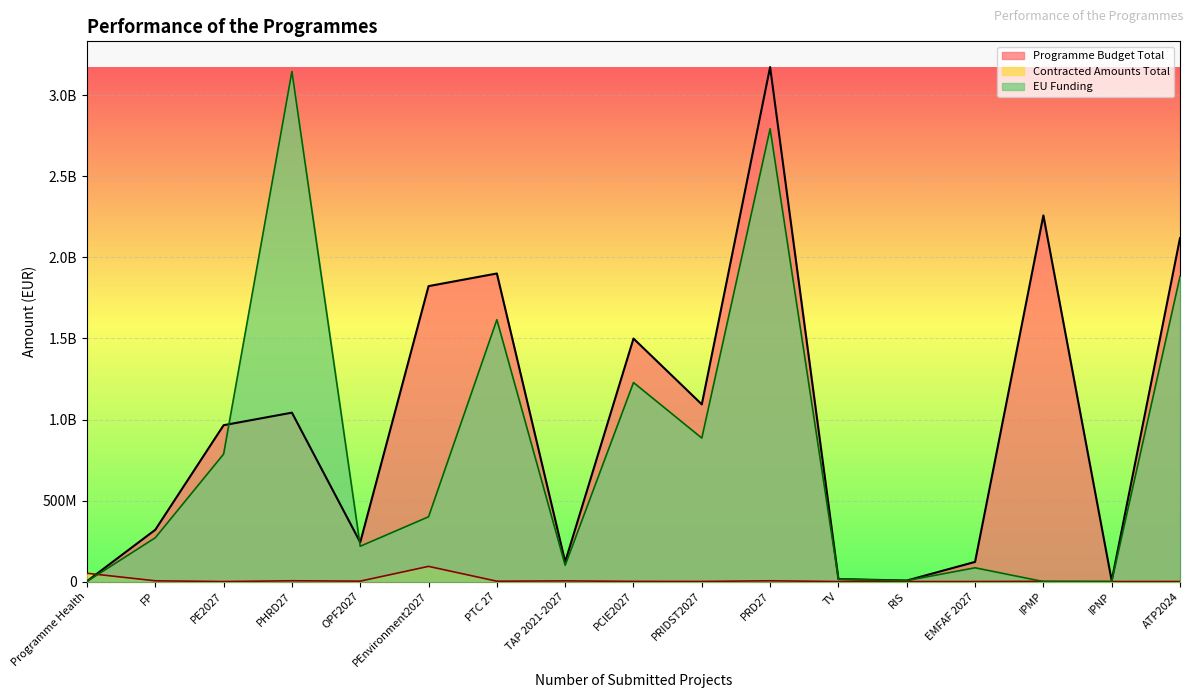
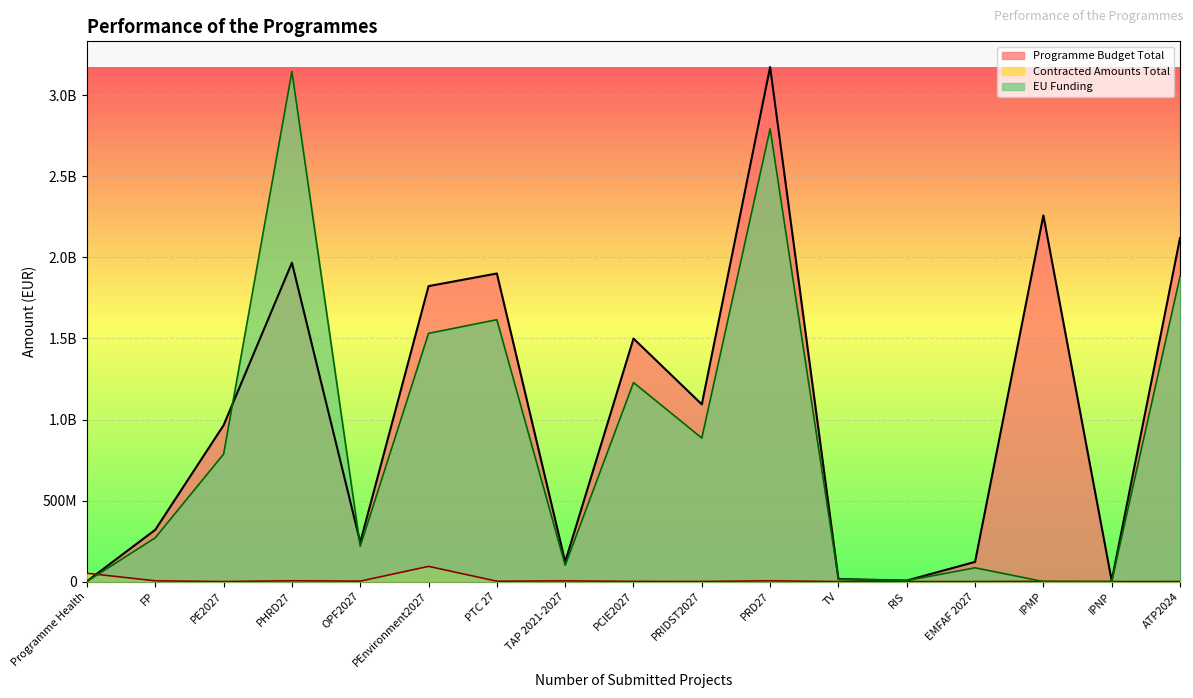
  {
    "Programme Budget Total": {
      "FP": 320000000,
      "PE2027": 960000000,
-     "PHRD27": 1040000000,
+     "PHRD27": 1970000000,
      "OPF2027": 240000000,
      "PEnvironment2027": 1820000000,
      "PTC 27": 1900000000,
      "TAP 2021-2027": 120000000,
      "PCIE2027": 1500000000,
      "PRIDST2027": 1090000000,
      "PRD27": 3180000000,
      "EMFAF 2027": 120000000,
      "IPMP": 2260000000,
      "ATP2024": 2120000000
    },
    "Contracted Amounts Total": {
      "Programme Health": 50000000,
      "FP": 0,
      "PE2027": 0,
      "PHRD27": 0,
      "OPF2027": 0,
      "PEnvironment2027": 90000000,
      "PTC 27": 0,
      "TAP 2021-2027": 0,
      "PCIE2027": 0,
      "PRIDST2027": 0,
      "PRD27": 0,
      "EMFAF 2027": 0,
      "ATP2024": 0
    },
    "EU Funding": {
      "FP": 270000000,
      "PE2027": 790000000,
      "PHRD27": 3150000000,
      "OPF2027": 220000000,
-     "PEnvironment2027": 400000000,
+     "PEnvironment2027": 1530000000,
      "PTC 27": 1620000000,
      "TAP 2021-2027": 100000000,
      "PCIE2027": 1230000000,
      "PRIDST2027": 890000000,
      "PRD27": 2790000000,
      "EMFAF 2027": 80000000,
      "ATP2024": 1880000000
    }
  }
